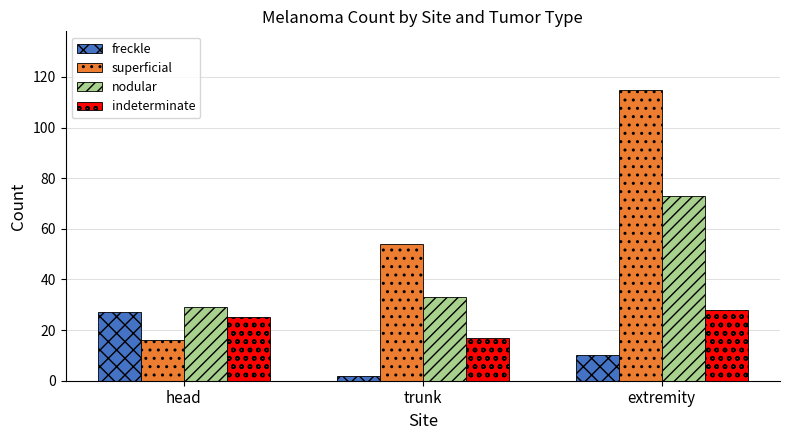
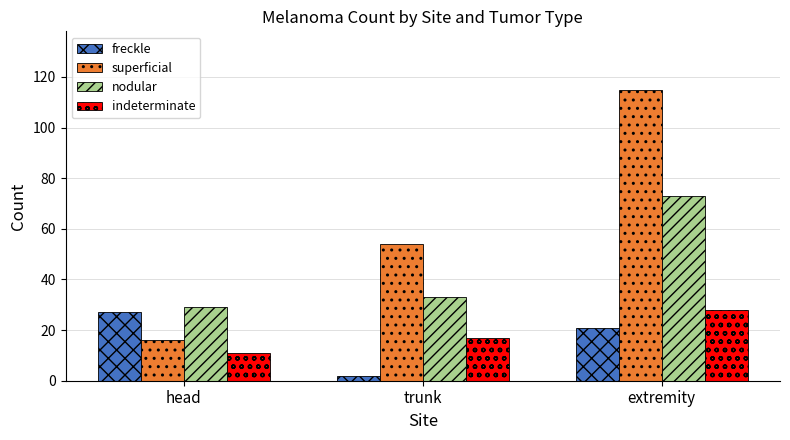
  {
    "freckle": {
      "head": 27,
      "trunk": 2,
-     "extremity": 10
+     "extremity": 21
    },
    "superficial": {
      "head": 16,
      "trunk": 54,
      "extremity": 115
    },
    "nodular": {
      "head": 29,
      "trunk": 33,
      "extremity": 73
    },
    "indeterminate": {
-     "head": 25,
+     "head": 11,
      "trunk": 17,
      "extremity": 28
    }
  }
